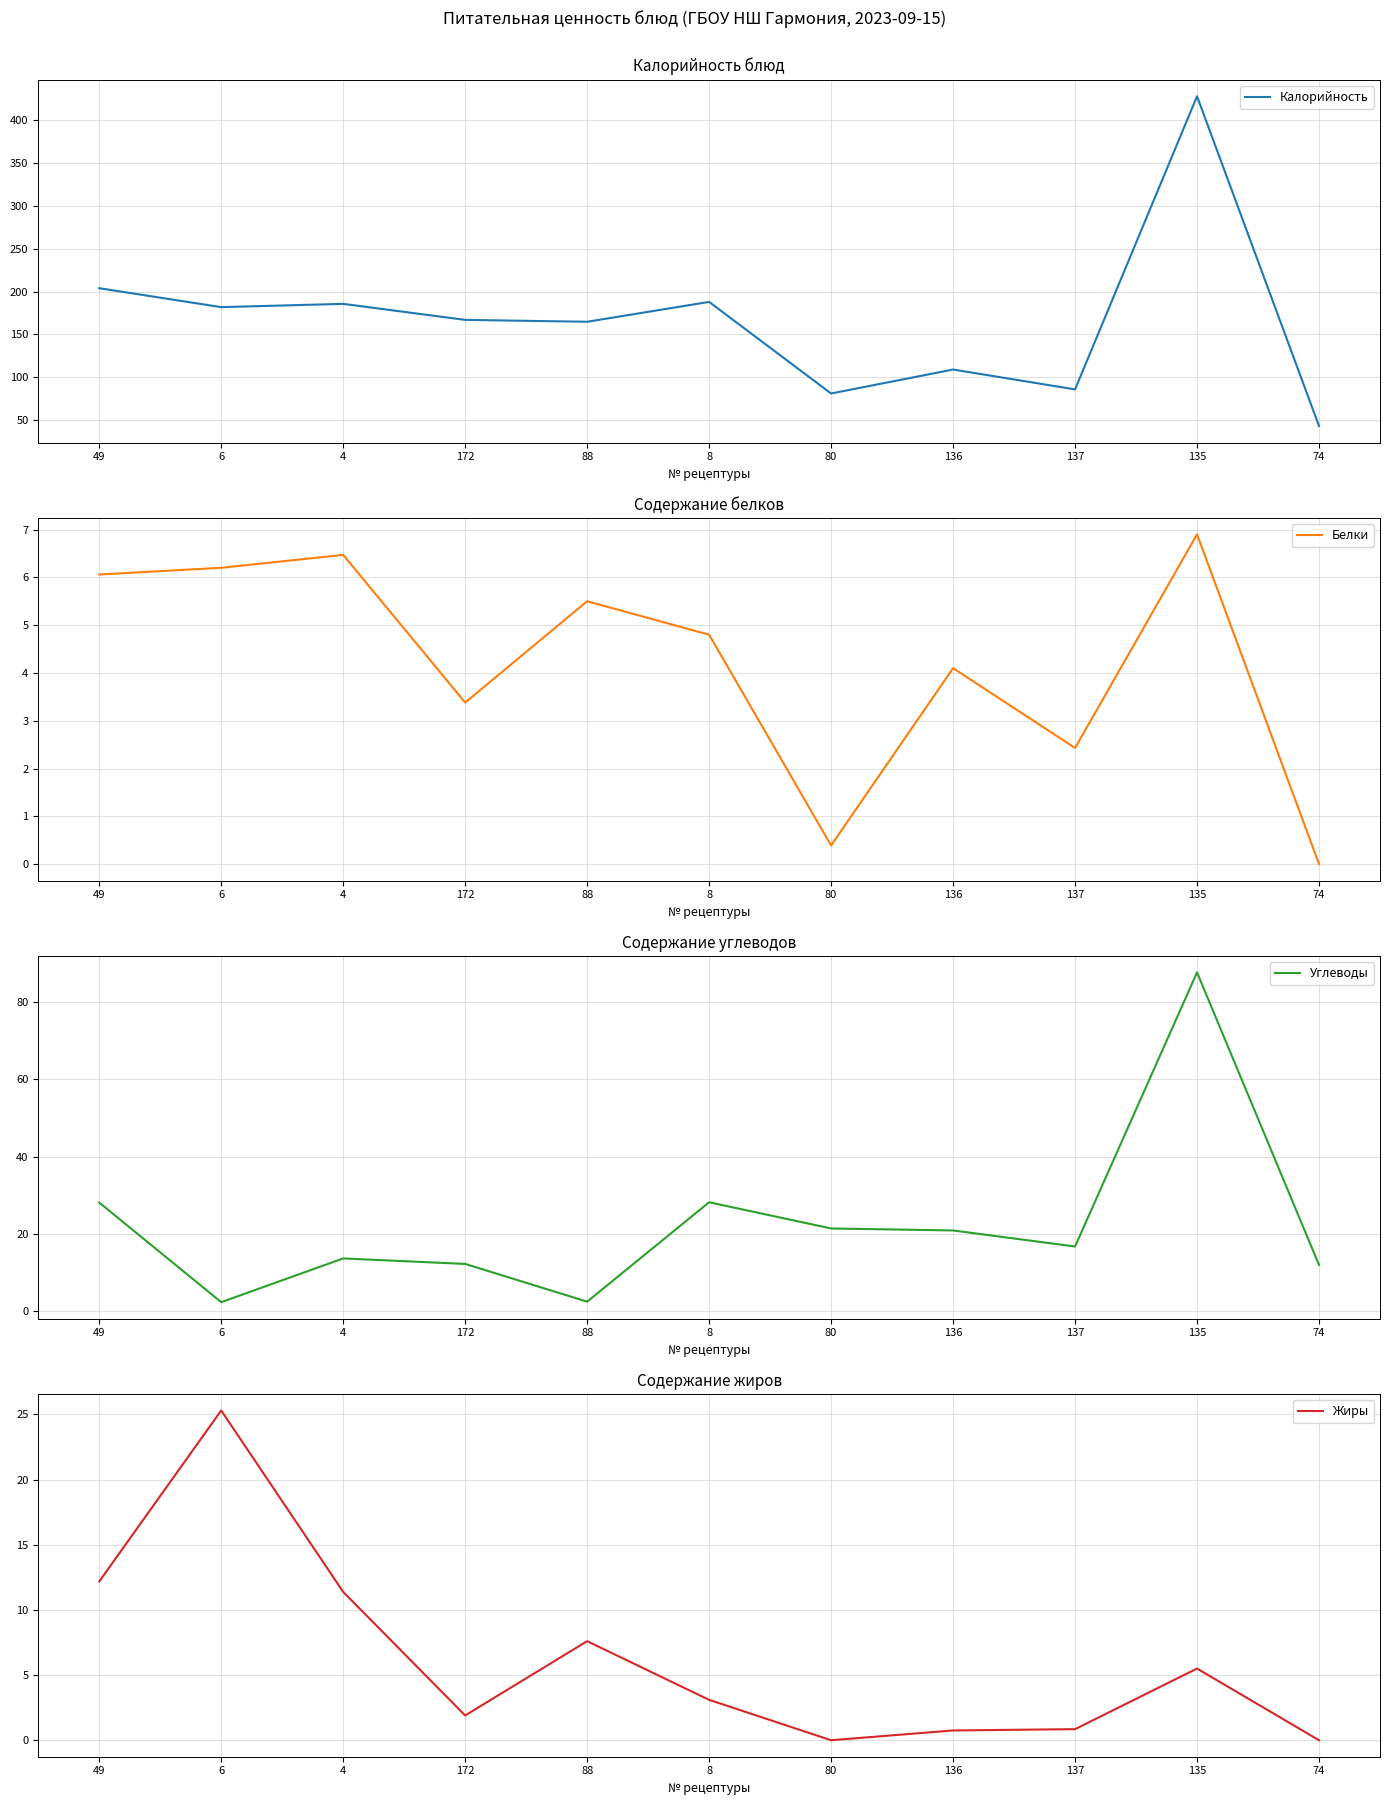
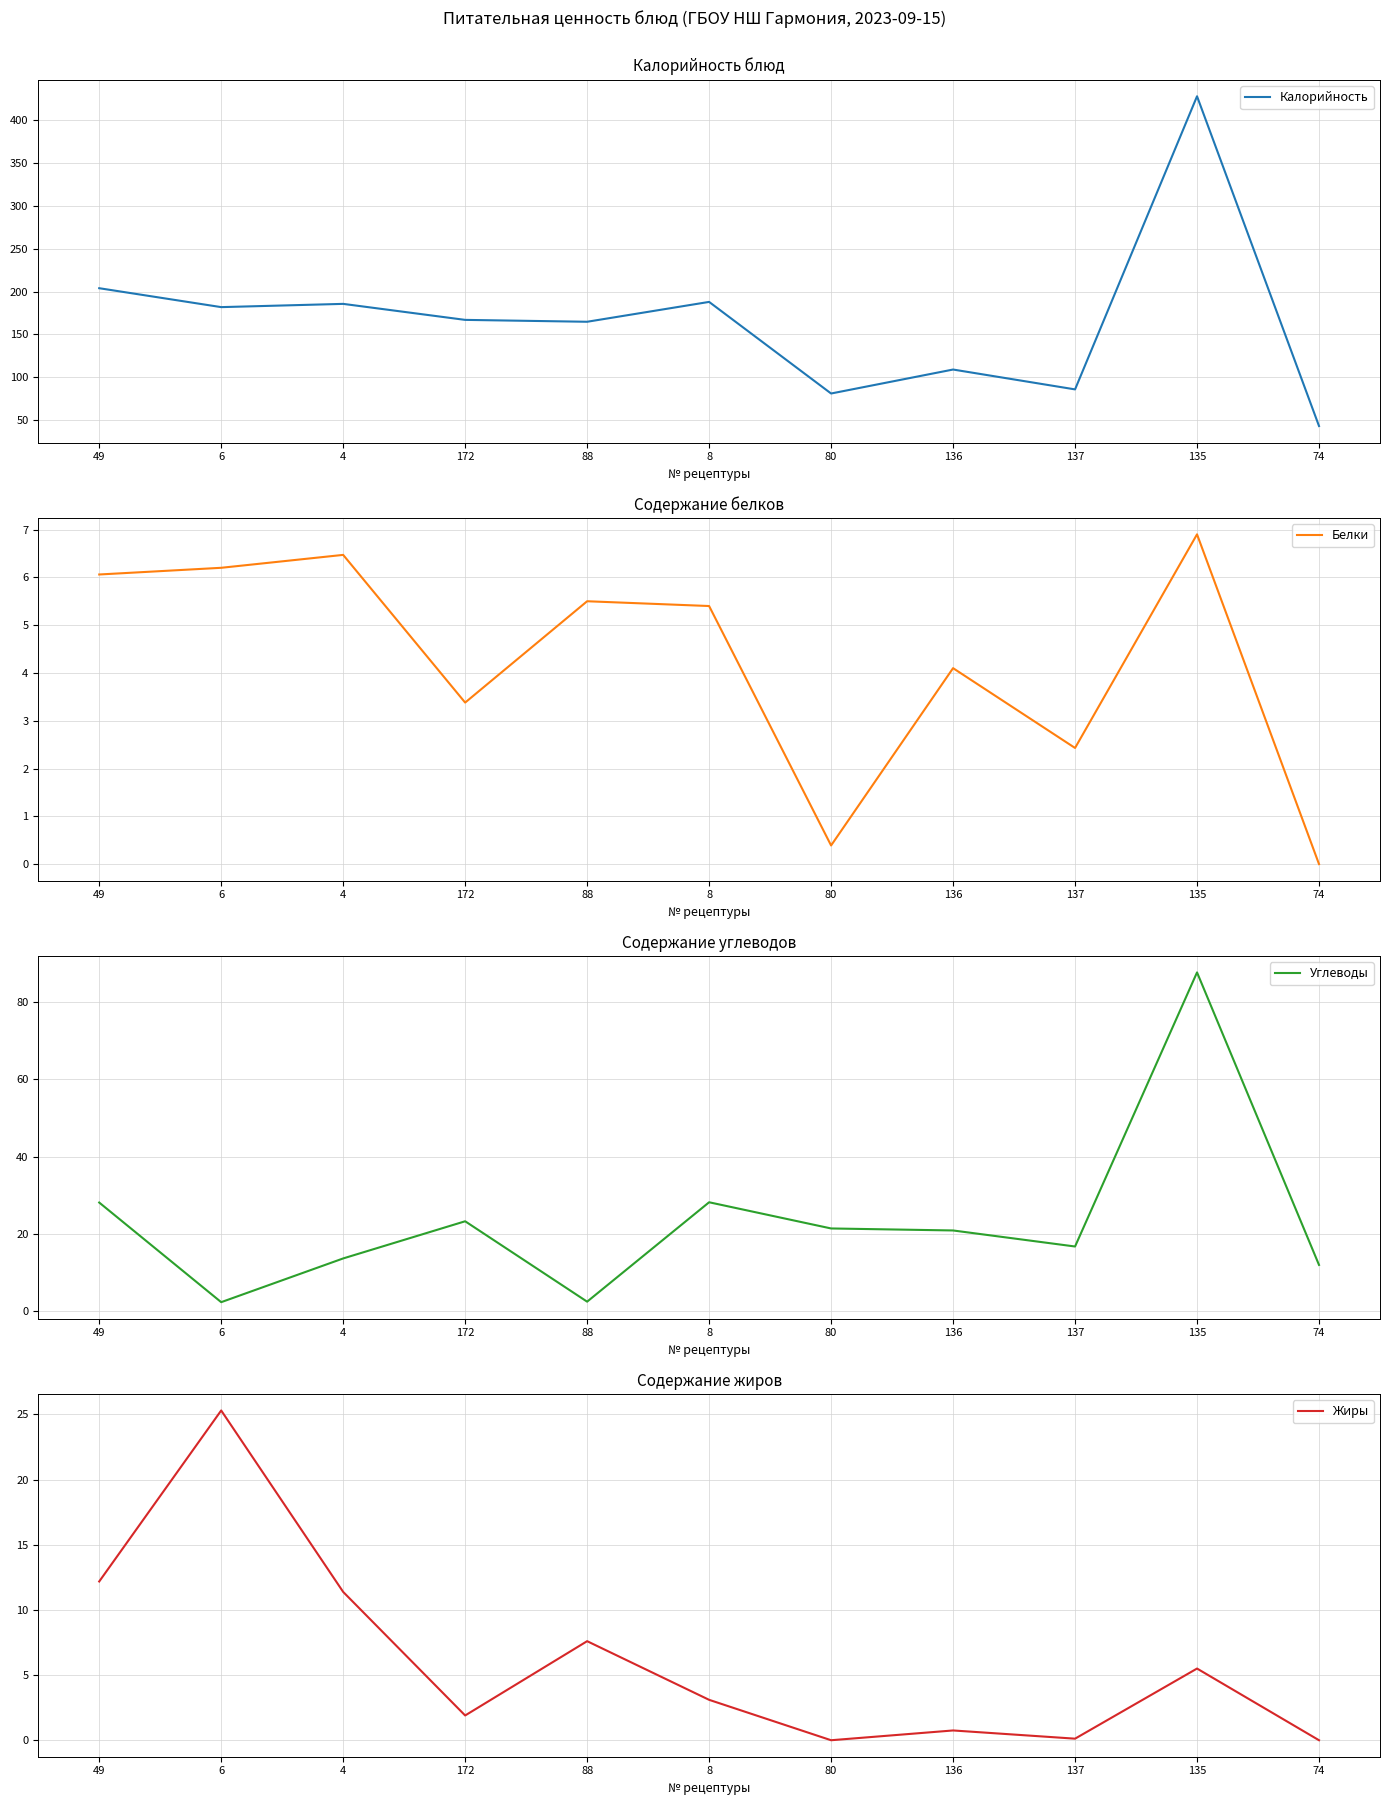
  {
    "Калорийность блюд": {
      "49": 200,
      "6": 180,
      "4": 190,
      "172": 170,
      "88": 160,
      "8": 190,
      "80": 80,
      "136": 110,
      "137": 90,
      "135": 430,
      "74": 40
    },
    "Содержание белков": {
      "49": 6.1,
      "6": 6.2,
      "4": 6.5,
      "172": 3.4,
      "88": 5.5,
-     "8": 4.8,
+     "8": 5.4,
      "80": 0.4,
      "136": 4.1,
      "137": 2.4,
      "135": 6.9,
      "74": 0.0
    },
    "Содержание углеводов": {
      "49": 28,
      "6": 2,
      "4": 14,
-     "172": 12,
+     "172": 23,
      "88": 2,
      "8": 28,
      "80": 21,
      "136": 21,
      "137": 17,
      "135": 88,
      "74": 12
    },
    "Содержание жиров": {
      "49": 12.2,
      "6": 25.3,
      "4": 11.4,
      "172": 1.9,
      "88": 7.6,
      "8": 3.1,
      "80": 0.0,
      "136": 0.8,
-     "137": 0.9,
+     "137": 0.1,
      "135": 5.5,
      "74": 0.0
    }
  }
